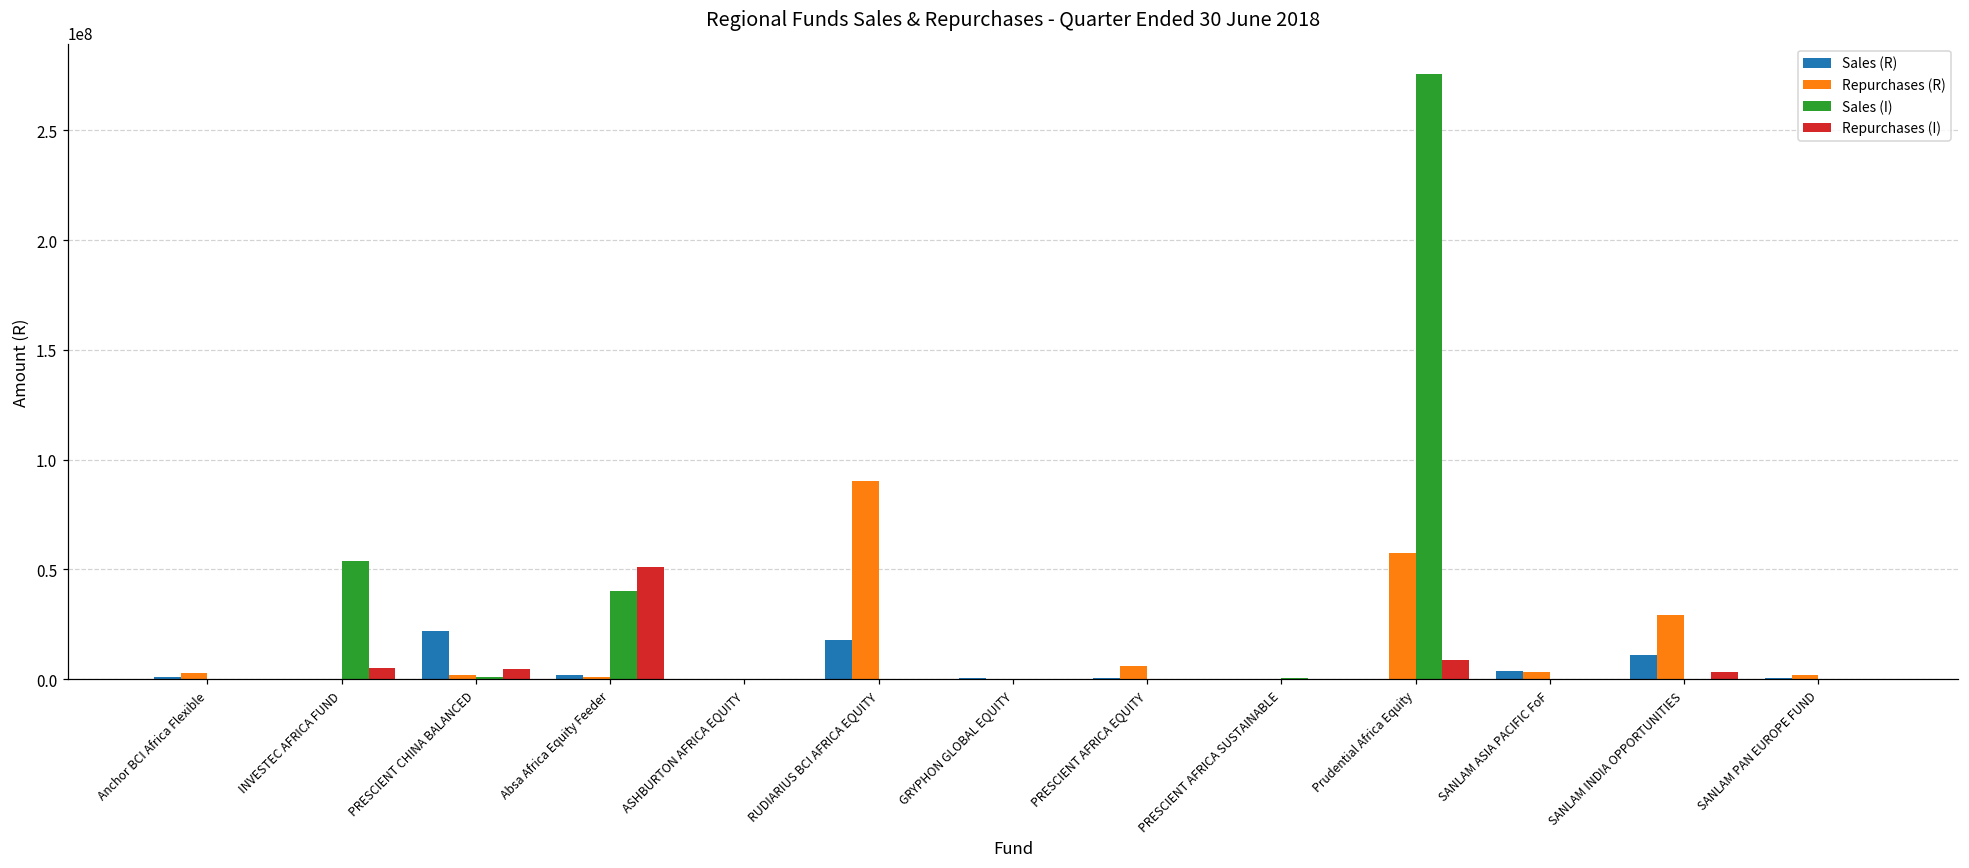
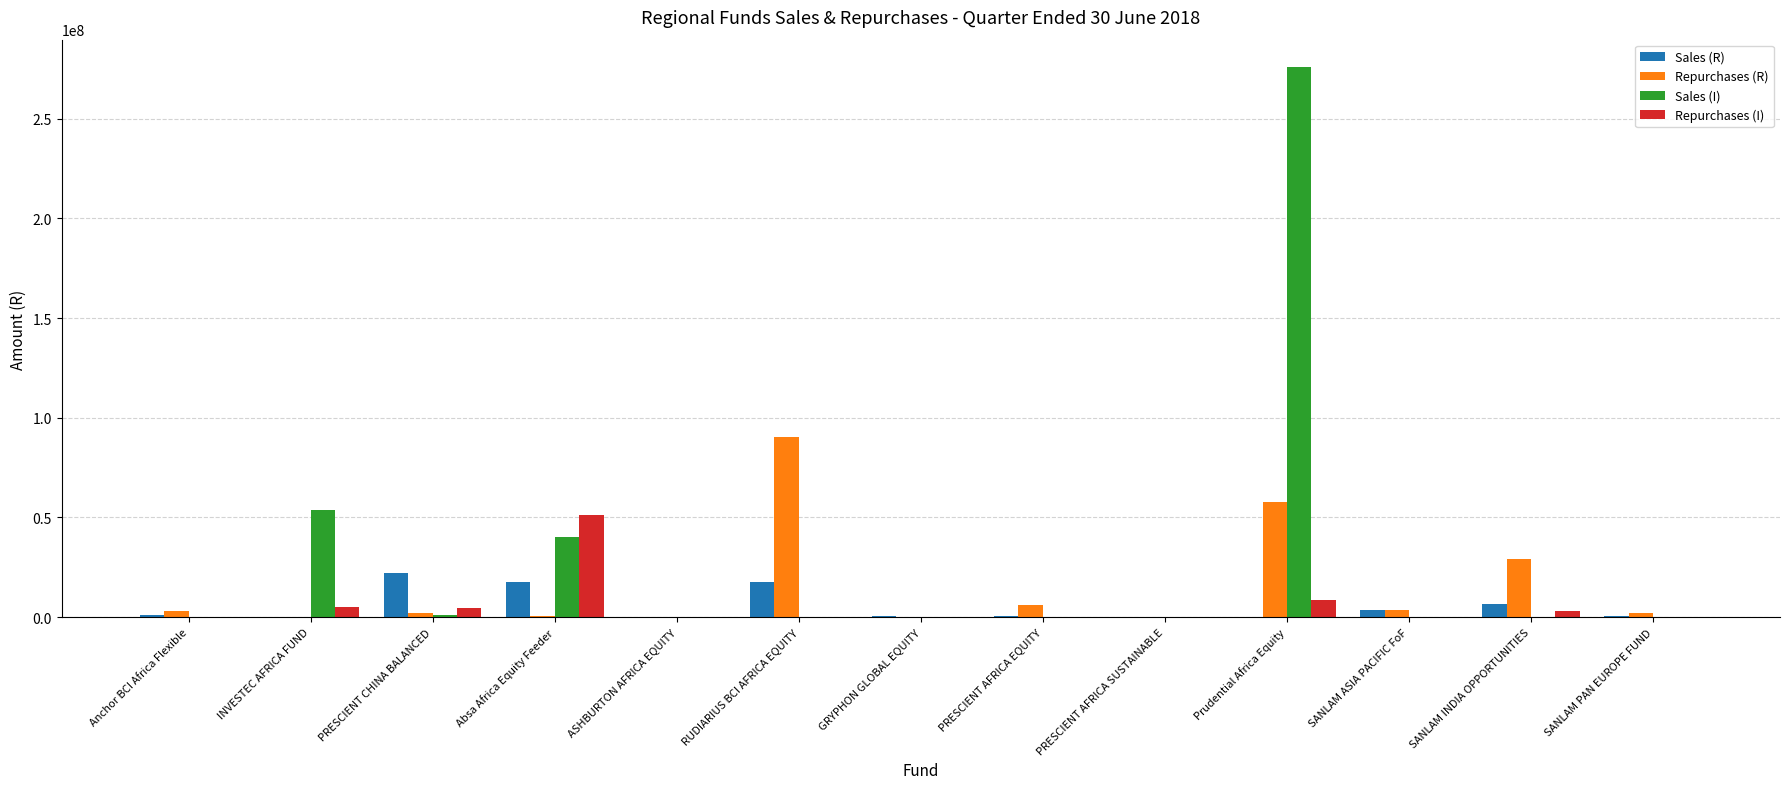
  {
    "Sales (R)": {
      "INVESTEC AFRICA FUND": 0,
      "PRESCIENT CHINA BALANCED": 22000000,
-     "Absa Africa Equity Feeder": 2000000,
+     "Absa Africa Equity Feeder": 18000000,
      "RUDIARIUS BCI AFRICA EQUITY": 18000000,
      "Prudential Africa Equity": 0,
      "SANLAM ASIA PACIFIC FoF": 4000000,
-     "SANLAM INDIA OPPORTUNITIES": 11000000
+     "SANLAM INDIA OPPORTUNITIES": 6000000
    },
    "Repurchases (R)": {
      "Anchor BCI Africa Flexible": 3000000,
      "INVESTEC AFRICA FUND": 0,
      "PRESCIENT CHINA BALANCED": 2000000,
      "ASHBURTON AFRICA EQUITY": 0,
      "RUDIARIUS BCI AFRICA EQUITY": 90000000,
      "PRESCIENT AFRICA EQUITY": 6000000,
      "Prudential Africa Equity": 58000000,
      "SANLAM ASIA PACIFIC FoF": 3000000,
      "SANLAM INDIA OPPORTUNITIES": 29000000,
      "SANLAM PAN EUROPE FUND": 2000000
    },
    "Sales (I)": {
      "INVESTEC AFRICA FUND": 54000000,
      "Absa Africa Equity Feeder": 40000000,
      "ASHBURTON AFRICA EQUITY": 0,
      "RUDIARIUS BCI AFRICA EQUITY": 0,
      "GRYPHON GLOBAL EQUITY": 0,
      "Prudential Africa Equity": 276000000,
      "SANLAM PAN EUROPE FUND": 0
    },
    "Repurchases (I)": {
      "Anchor BCI Africa Flexible": 0,
      "INVESTEC AFRICA FUND": 5000000,
      "PRESCIENT CHINA BALANCED": 5000000,
      "Absa Africa Equity Feeder": 51000000,
      "ASHBURTON AFRICA EQUITY": 0,
      "RUDIARIUS BCI AFRICA EQUITY": 0,
      "GRYPHON GLOBAL EQUITY": 0,
      "Prudential Africa Equity": 9000000,
      "SANLAM INDIA OPPORTUNITIES": 3000000,
      "SANLAM PAN EUROPE FUND": 0
    }
  }
